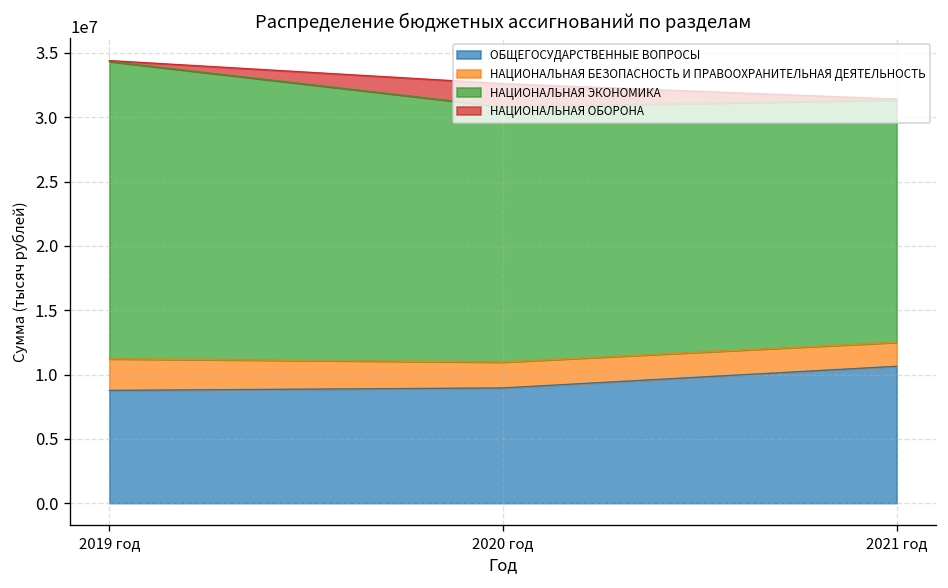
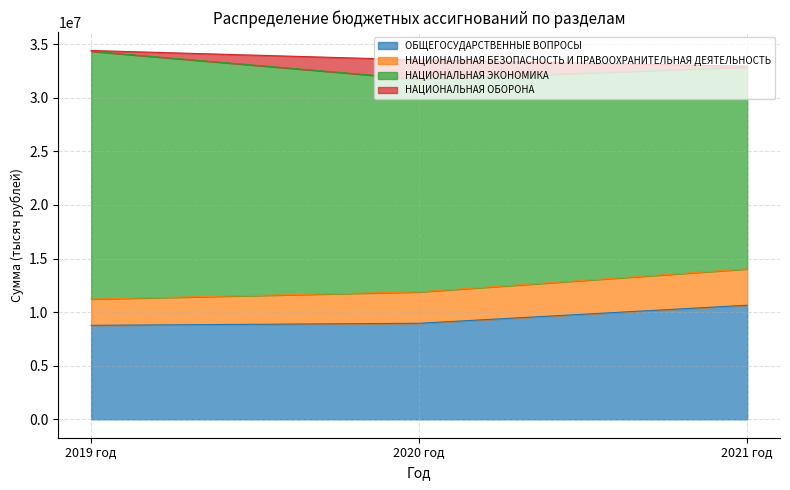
  {
    "ОБЩЕГОСУДАРСТВЕННЫЕ ВОПРОСЫ": {
      "2019 год": 8800000,
      "2020 год": 9000000,
      "2021 год": 10600000
    },
    "НАЦИОНАЛЬНАЯ БЕЗОПАСНОСТЬ И ПРАВООХРАНИТЕЛЬНАЯ ДЕЯТЕЛЬНОСТЬ": {
      "2019 год": 2400000,
-     "2020 год": 2000000,
-     "2021 год": 1900000
+     "2020 год": 2900000,
+     "2021 год": 3400000
    }
  }
